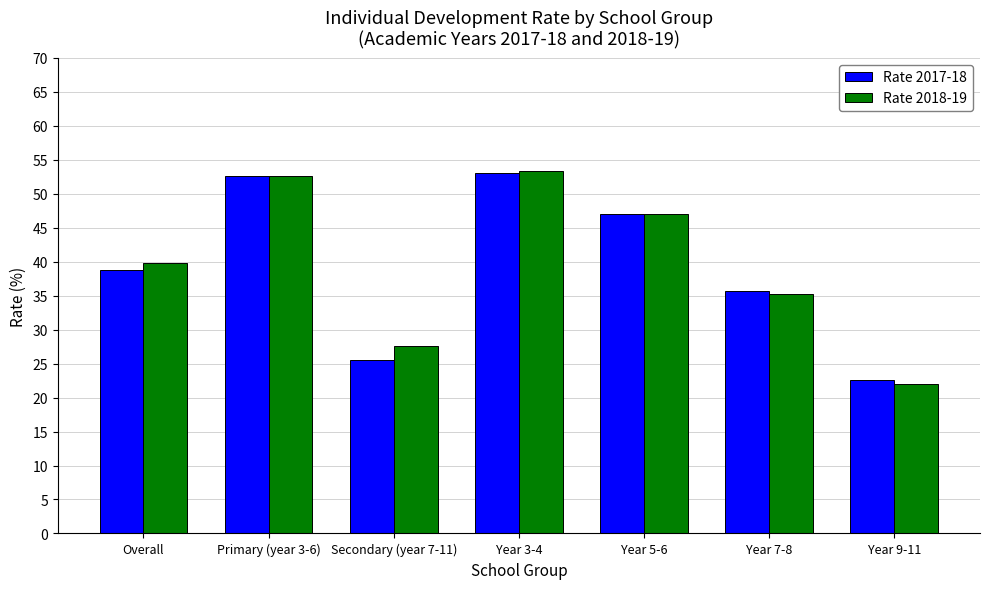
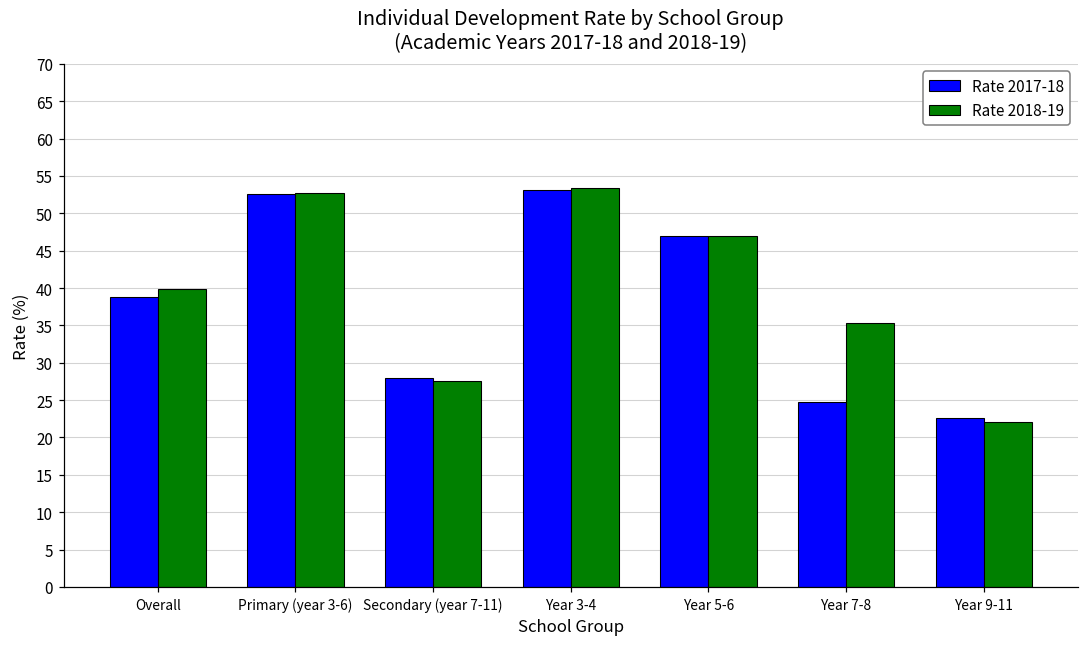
  {
    "Rate 2017-18": {
      "Overall": 39,
      "Primary (year 3-6)": 53,
-     "Secondary (year 7-11)": 26,
+     "Secondary (year 7-11)": 28,
      "Year 3-4": 53,
      "Year 5-6": 47,
-     "Year 7-8": 36,
+     "Year 7-8": 25,
      "Year 9-11": 23
    },
    "Rate 2018-19": {
      "Overall": 40,
      "Primary (year 3-6)": 53,
      "Secondary (year 7-11)": 28,
      "Year 3-4": 53,
      "Year 5-6": 47,
      "Year 7-8": 35,
      "Year 9-11": 22
    }
  }
